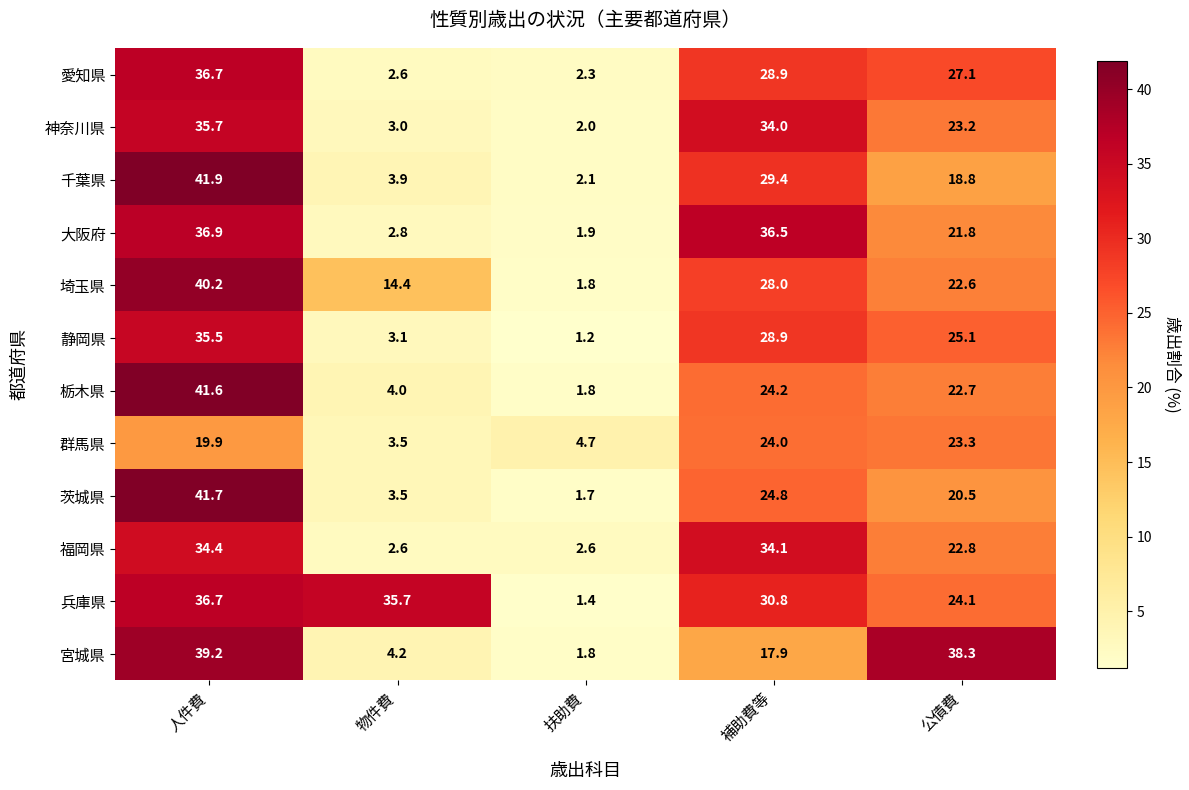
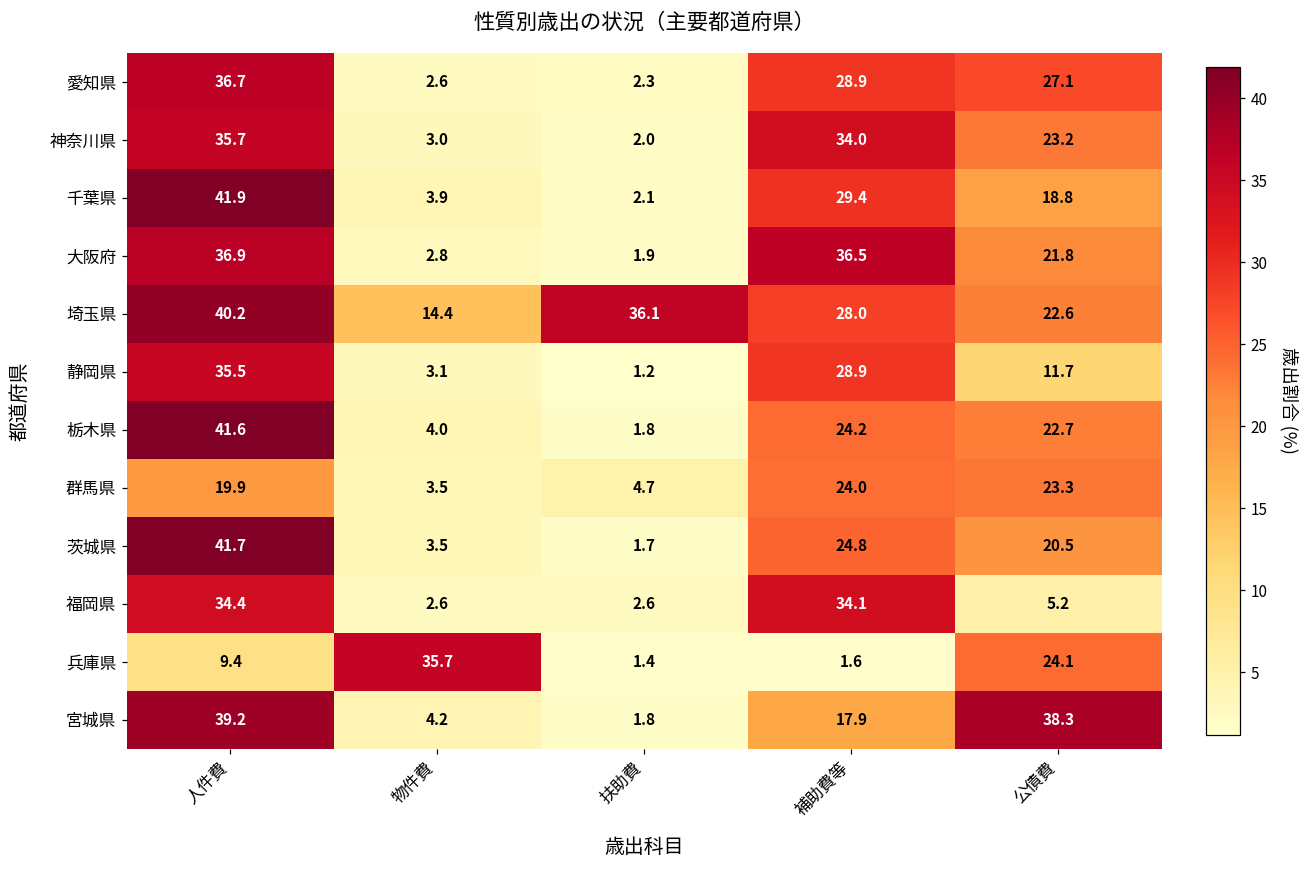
  {
    "愛知県": {
      "人件費": 36.7,
      "物件費": 2.6,
      "扶助費": 2.3,
      "補助費等": 28.9,
      "公債費": 27.1
    },
    "神奈川県": {
      "人件費": 35.7,
      "物件費": 3.0,
      "扶助費": 2.0,
      "補助費等": 34.0,
      "公債費": 23.2
    },
    "千葉県": {
      "人件費": 41.9,
      "物件費": 3.9,
      "扶助費": 2.1,
      "補助費等": 29.4,
      "公債費": 18.8
    },
    "大阪府": {
      "人件費": 36.9,
      "物件費": 2.8,
      "扶助費": 1.9,
      "補助費等": 36.5,
      "公債費": 21.8
    },
    "埼玉県": {
      "人件費": 40.2,
      "物件費": 14.4,
-     "扶助費": 1.8,
+     "扶助費": 36.1,
      "補助費等": 28.0,
      "公債費": 22.6
    },
    "静岡県": {
      "人件費": 35.5,
      "物件費": 3.1,
      "扶助費": 1.2,
      "補助費等": 28.9,
-     "公債費": 25.1
+     "公債費": 11.7
    },
    "栃木県": {
      "人件費": 41.6,
      "物件費": 4.0,
      "扶助費": 1.8,
      "補助費等": 24.2,
      "公債費": 22.7
    },
    "群馬県": {
      "人件費": 19.9,
      "物件費": 3.5,
      "扶助費": 4.7,
      "補助費等": 24.0,
      "公債費": 23.3
    },
    "茨城県": {
      "人件費": 41.7,
      "物件費": 3.5,
      "扶助費": 1.7,
      "補助費等": 24.8,
      "公債費": 20.5
    },
    "福岡県": {
      "人件費": 34.4,
      "物件費": 2.6,
      "扶助費": 2.6,
      "補助費等": 34.1,
-     "公債費": 22.8
+     "公債費": 5.2
    },
    "兵庫県": {
-     "人件費": 36.7,
+     "人件費": 9.4,
      "物件費": 35.7,
      "扶助費": 1.4,
-     "補助費等": 30.8,
+     "補助費等": 1.6,
      "公債費": 24.1
    },
    "宮城県": {
      "人件費": 39.2,
      "物件費": 4.2,
      "扶助費": 1.8,
      "補助費等": 17.9,
      "公債費": 38.3
    }
  }
